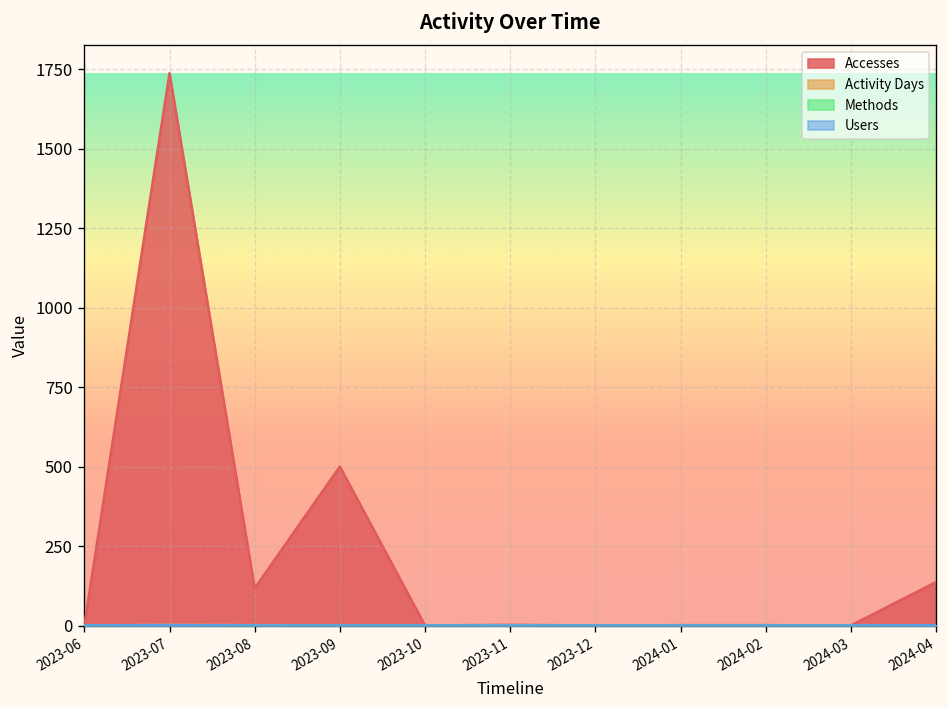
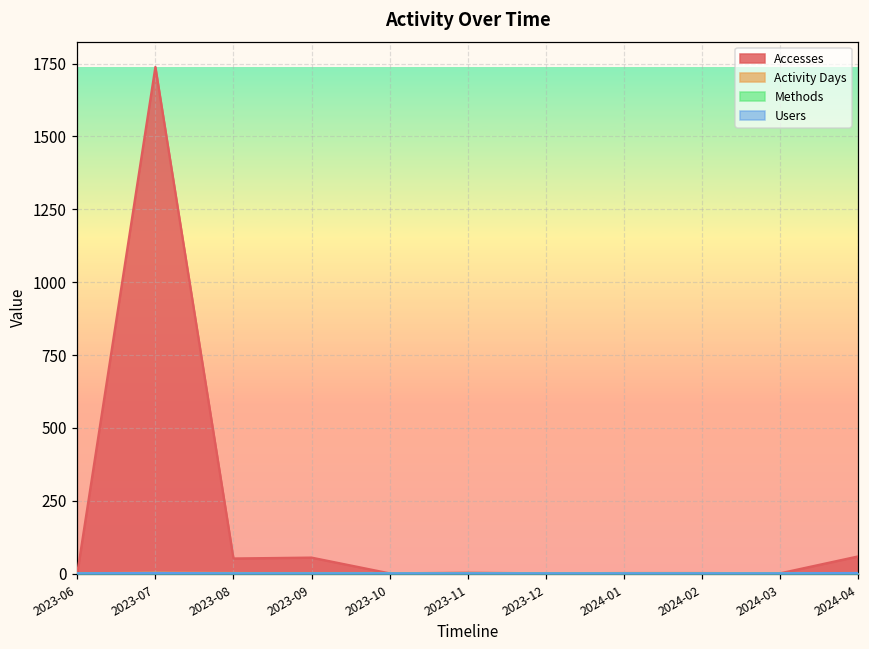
  {
    "Accesses": {
      "2023-07": 1740,
-     "2023-08": 120,
-     "2023-09": 500,
-     "2024-04": 140
+     "2023-08": 50,
+     "2023-09": 60,
+     "2024-04": 60
    },
    "Users": {
      "2023-07": 0,
      "2023-08": 0,
      "2023-09": 0,
      "2024-04": 0
    }
  }
